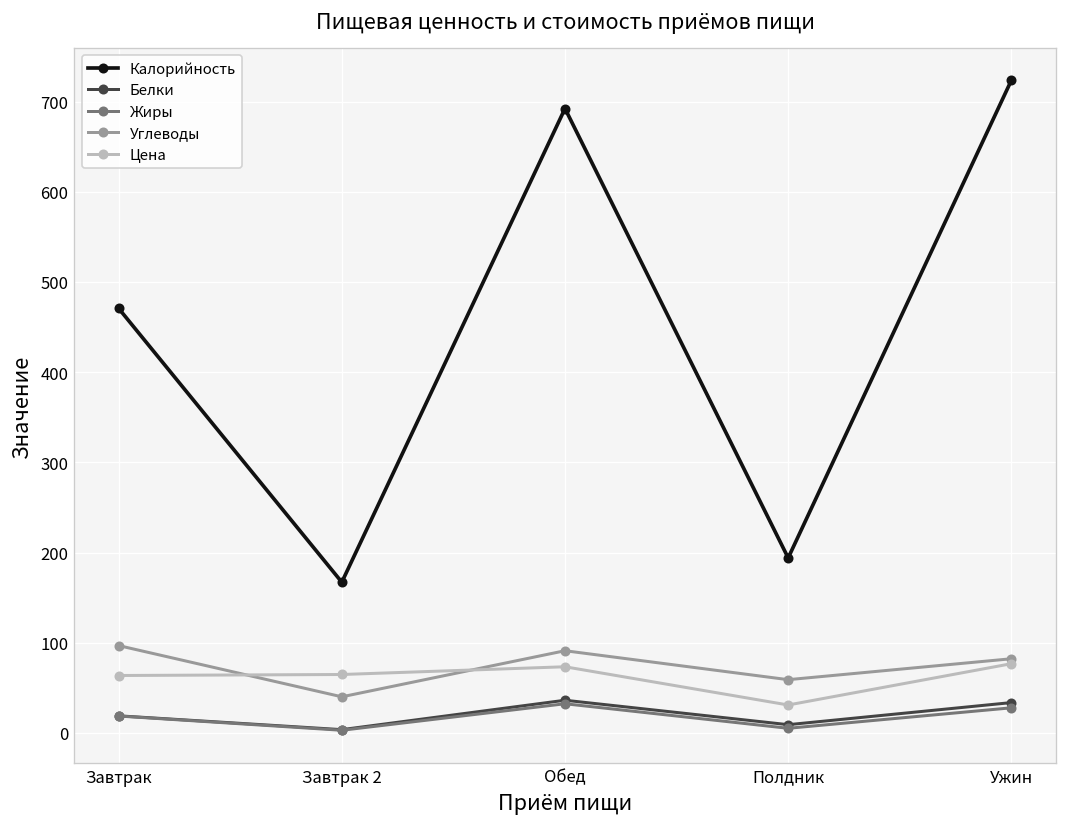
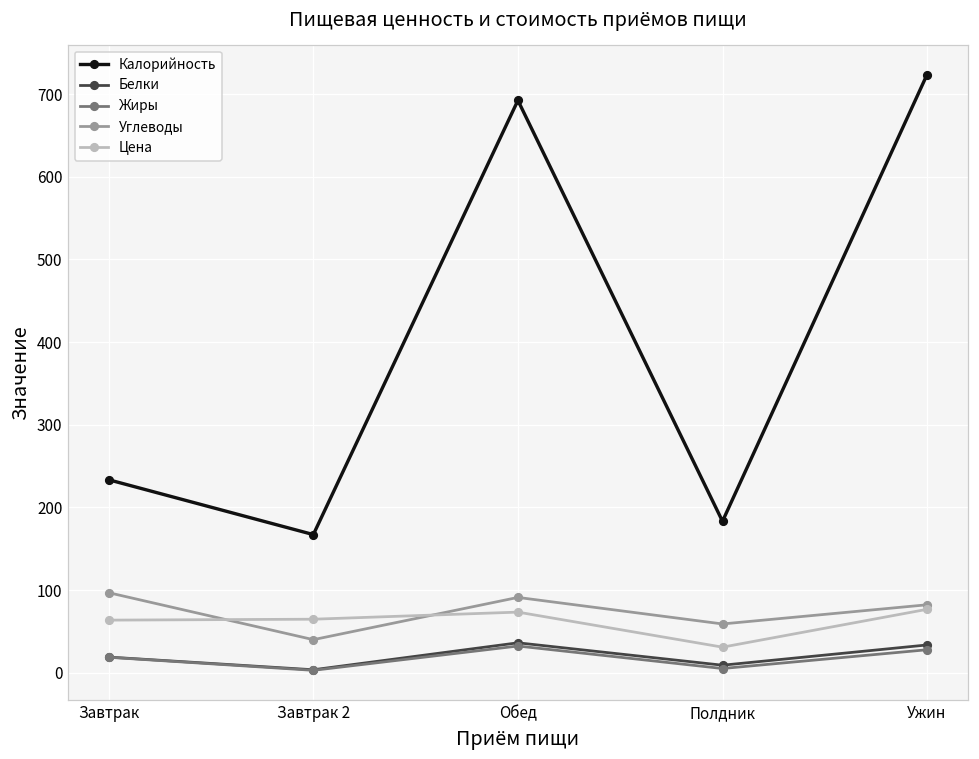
  {
    "Калорийность": {
-     "Завтрак": 470,
+     "Завтрак": 230,
      "Завтрак 2": 170,
      "Обед": 690,
-     "Полдник": 190,
+     "Полдник": 180,
      "Ужин": 720
    },
    "Белки": {
      "Обед": 40,
      "Полдник": 10,
      "Ужин": 30
    }
  }
